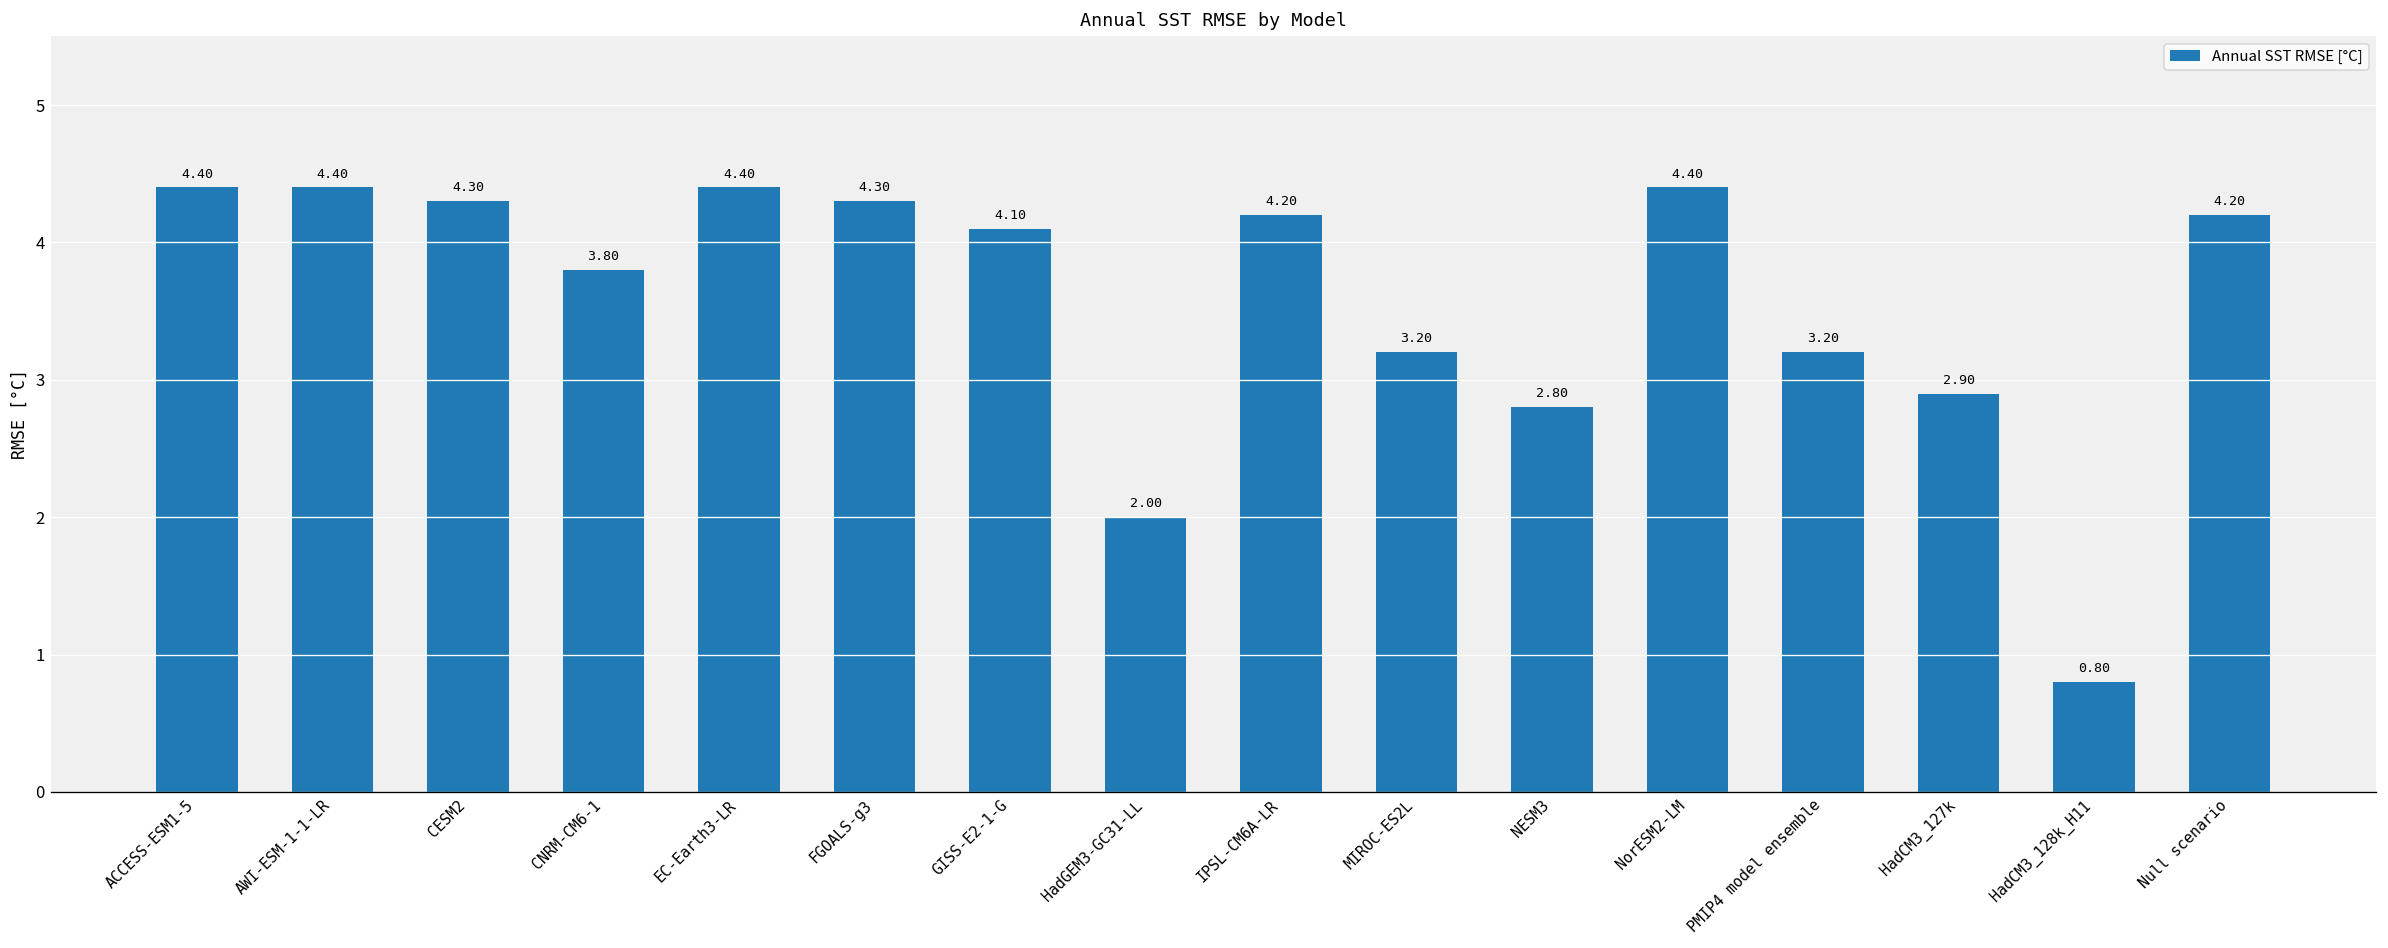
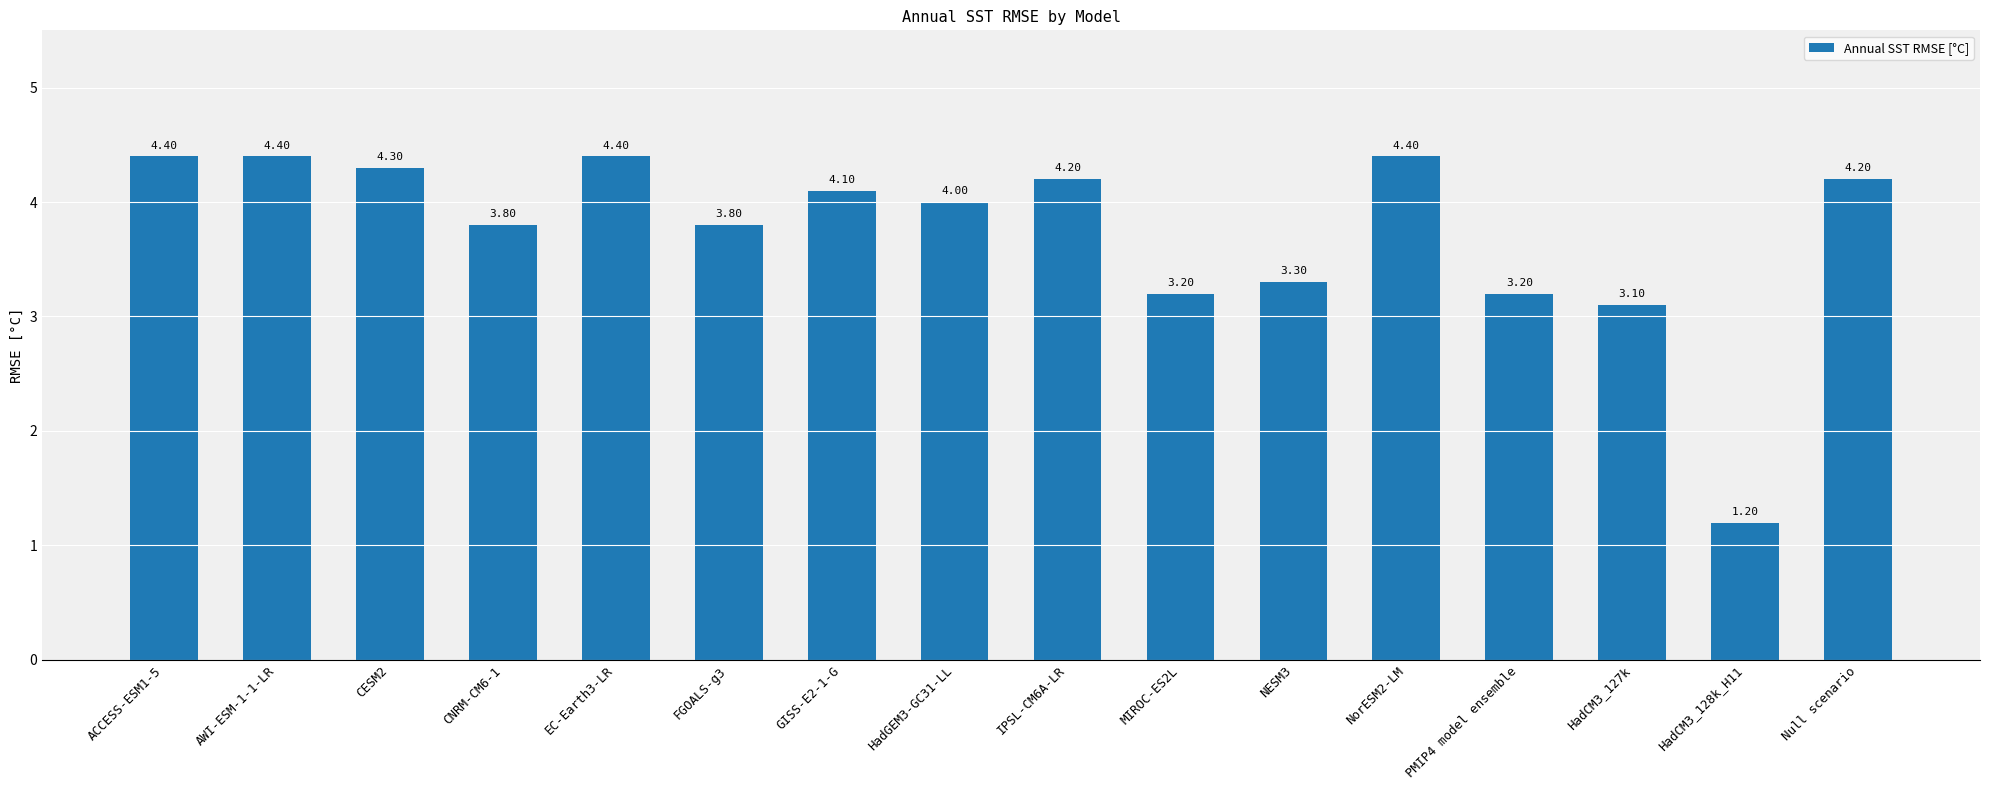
  {
    "ACCESS-ESM1-5": 4.40,
    "AWI-ESM-1-1-LR": 4.40,
    "CESM2": 4.30,
    "CNRM-CM6-1": 3.80,
    "EC-Earth3-LR": 4.40,
-   "FGOALS-g3": 4.30,
+   "FGOALS-g3": 3.80,
    "GISS-E2-1-G": 4.10,
-   "HadGEM3-GC31-LL": 2.00,
+   "HadGEM3-GC31-LL": 4.00,
    "IPSL-CM6A-LR": 4.20,
    "MIROC-ES2L": 3.20,
-   "NESM3": 2.80,
+   "NESM3": 3.30,
    "NorESM2-LM": 4.40,
    "PMIP4 model ensemble": 3.20,
-   "HadCM3_127k": 2.90,
-   "HadCM3_128k_H11": 0.80,
+   "HadCM3_127k": 3.10,
+   "HadCM3_128k_H11": 1.20,
    "Null scenario": 4.20
  }
